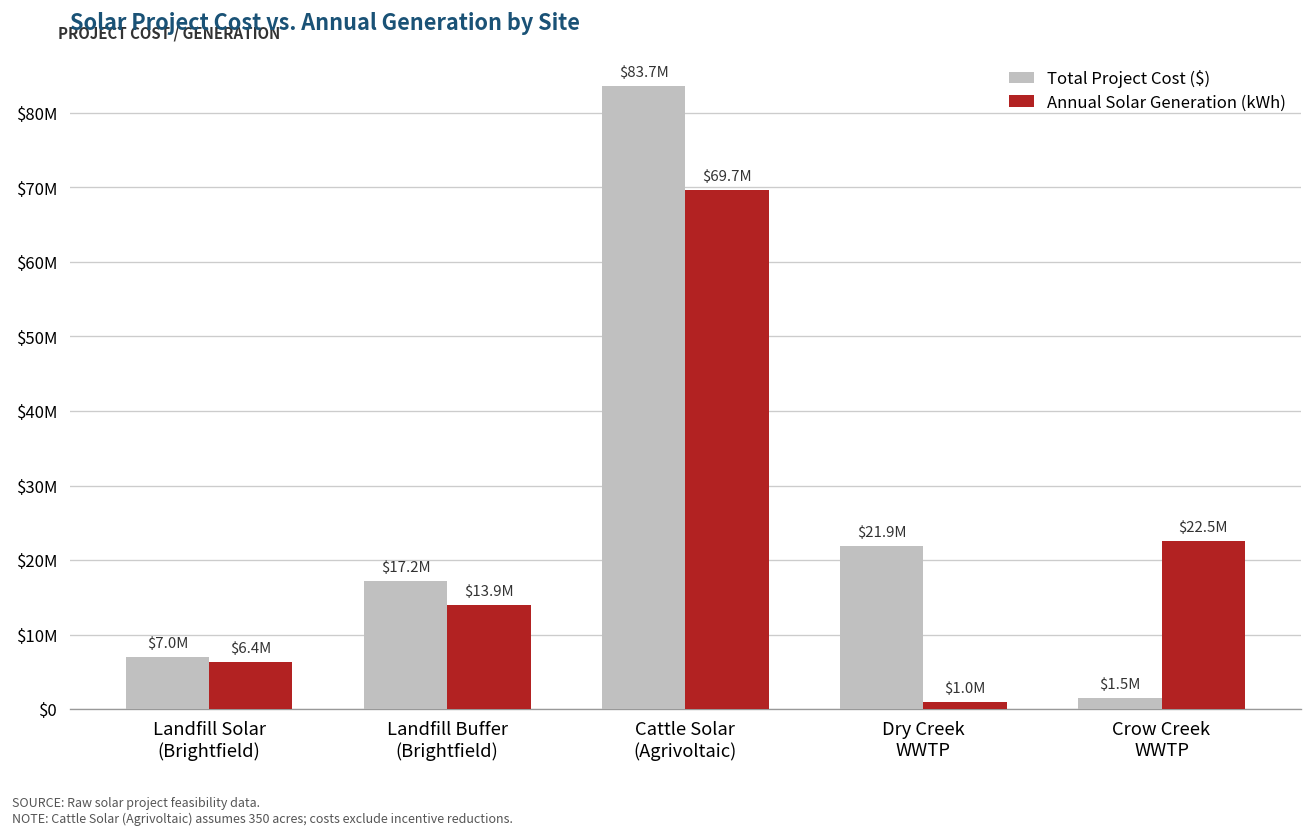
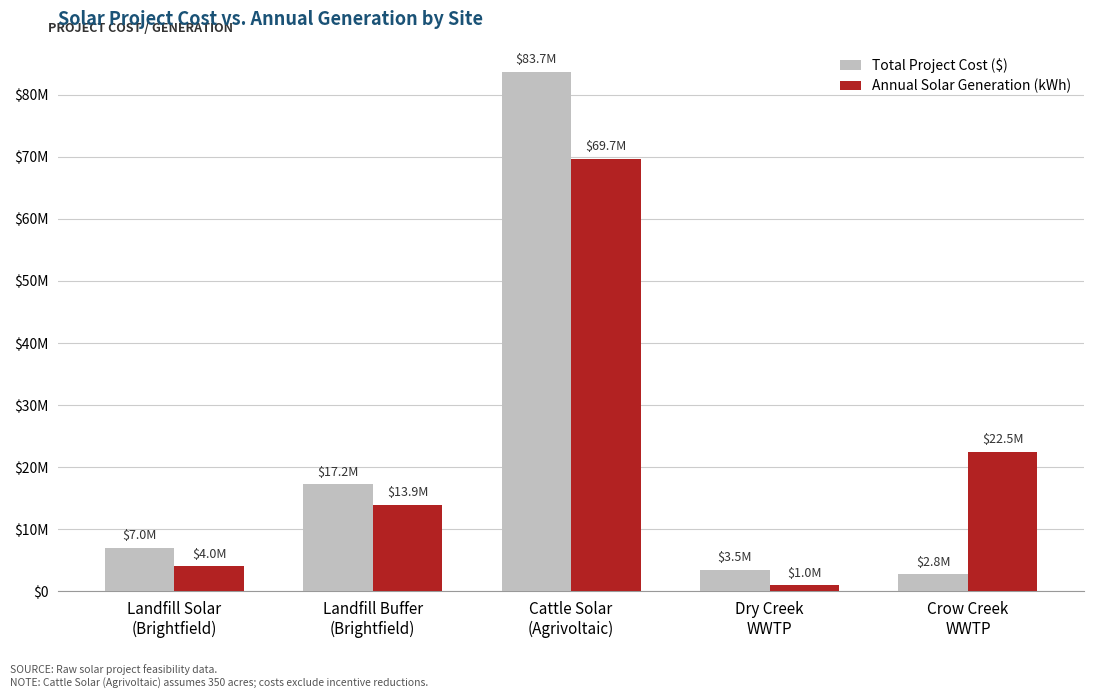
  {
    "Total Project Cost ($)": {
      "Landfill Solar (Brightfield)": "$7.0M",
      "Landfill Buffer (Brightfield)": "$17.2M",
      "Cattle Solar (Agrivoltaic)": "$83.7M",
-     "Dry Creek WWTP": "$21.9M",
-     "Crow Creek WWTP": "$1.5M"
+     "Dry Creek WWTP": "$3.5M",
+     "Crow Creek WWTP": "$2.8M"
    },
    "Annual Solar Generation (kWh)": {
-     "Landfill Solar (Brightfield)": "$6.4M",
+     "Landfill Solar (Brightfield)": "$4.0M",
      "Landfill Buffer (Brightfield)": "$13.9M",
      "Cattle Solar (Agrivoltaic)": "$69.7M",
      "Dry Creek WWTP": "$1.0M",
      "Crow Creek WWTP": "$22.5M"
    }
  }
